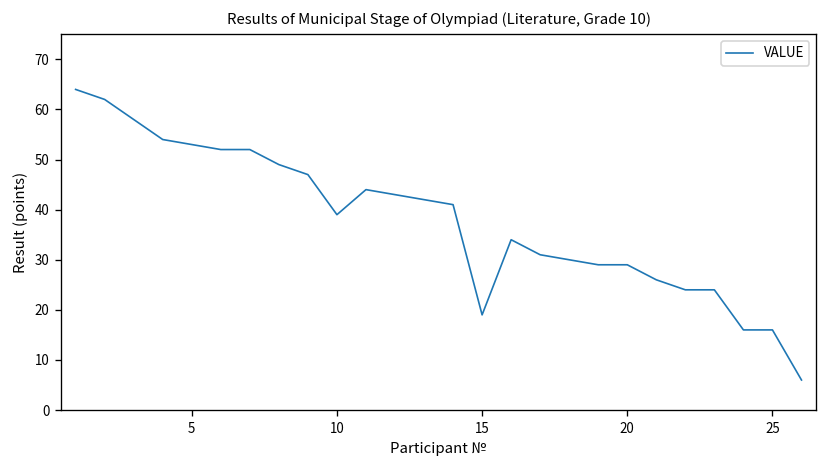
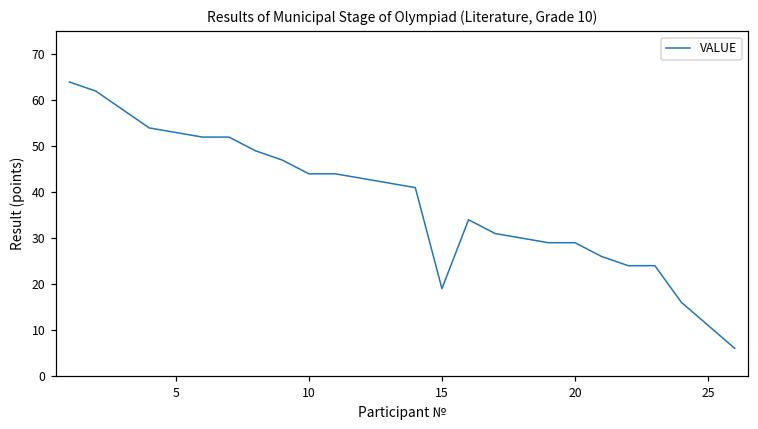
  {
    "5": 53,
-   "10": 39,
+   "10": 44,
    "15": 19,
    "20": 29,
-   "25": 16
+   "25": 11
  }
